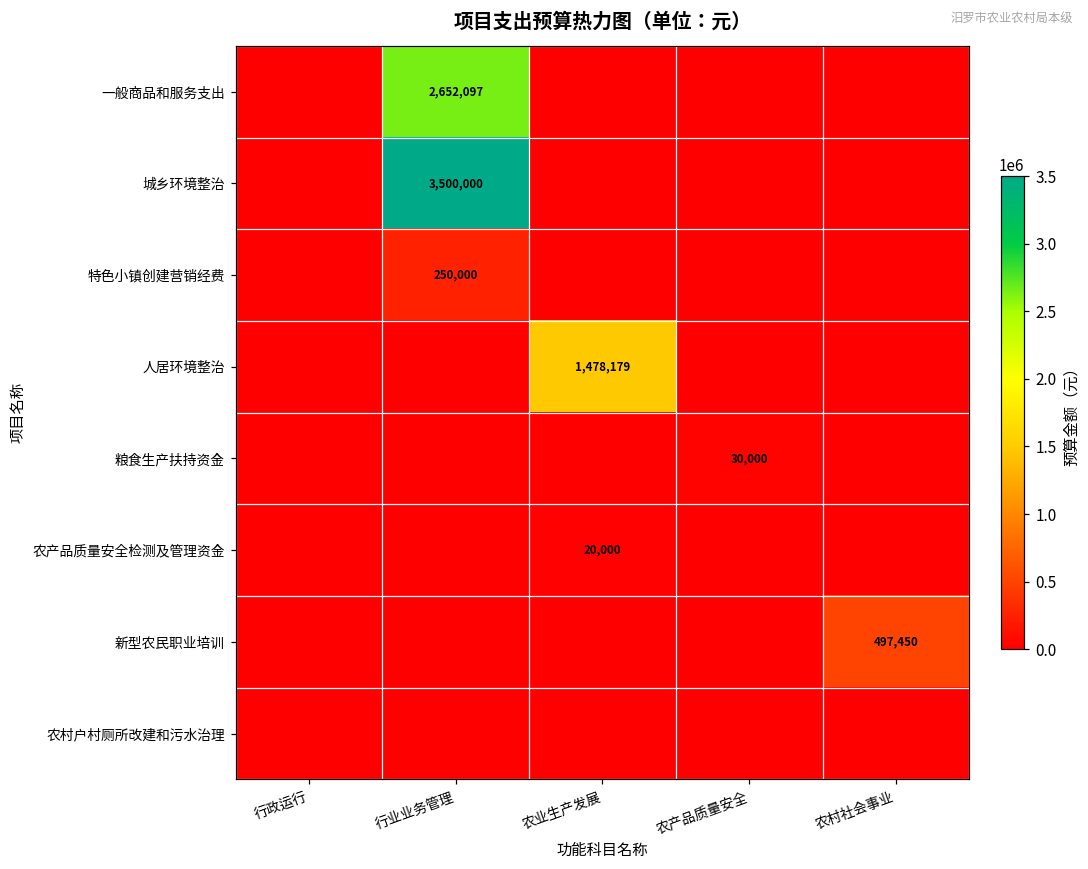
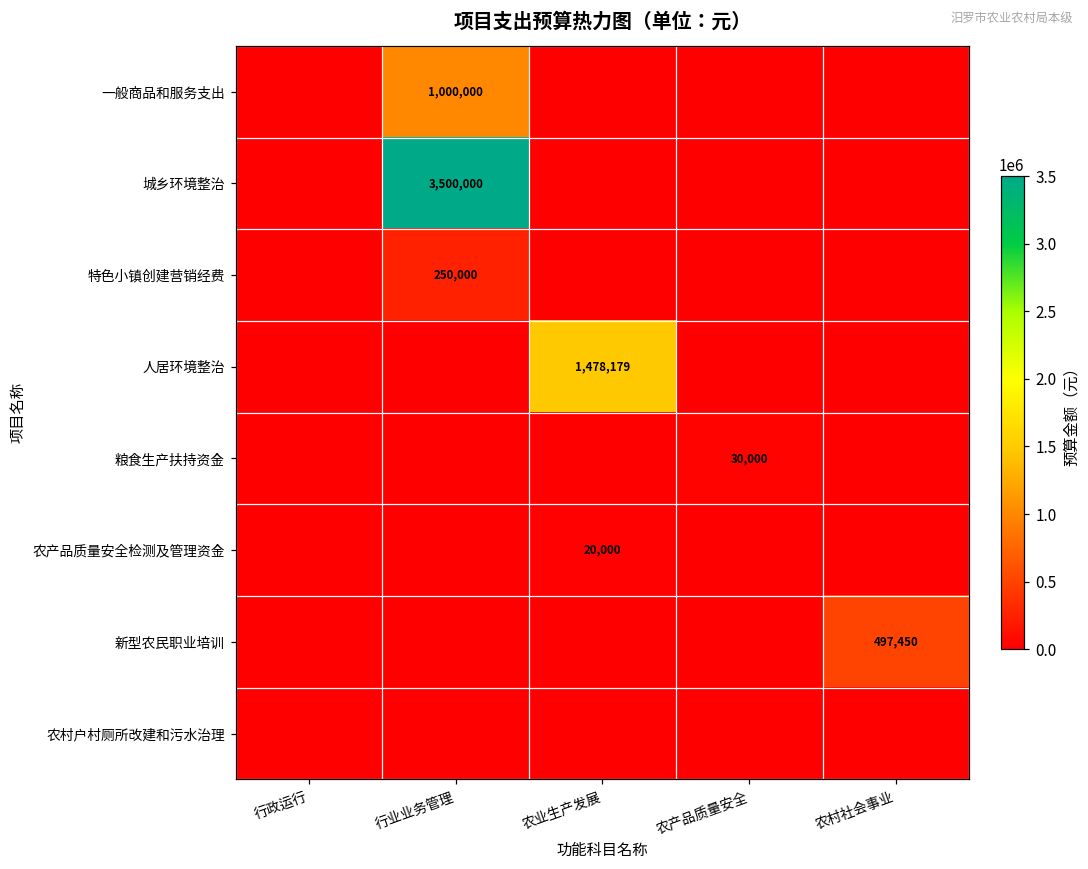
  {
    "一般商品和服务支出": {
-     "行业业务管理": "2,652,097"
+     "行业业务管理": "1,000,000"
    },
    "城乡环境整治": {
      "行业业务管理": "3,500,000"
    },
    "特色小镇创建营销经费": {
      "行业业务管理": "250,000"
    },
    "人居环境整治": {
      "农业生产发展": "1,478,179"
    },
    "粮食生产扶持资金": {
      "农产品质量安全": "30,000"
    },
    "农产品质量安全检测及管理资金": {
      "农业生产发展": "20,000"
    },
    "新型农民职业培训": {
      "农村社会事业": "497,450"
    }
  }
